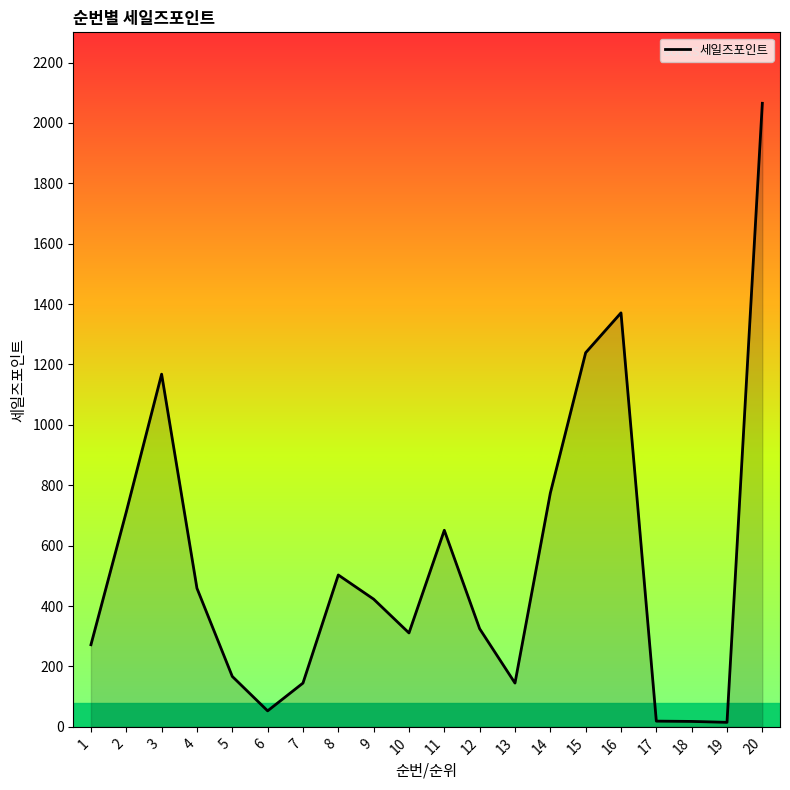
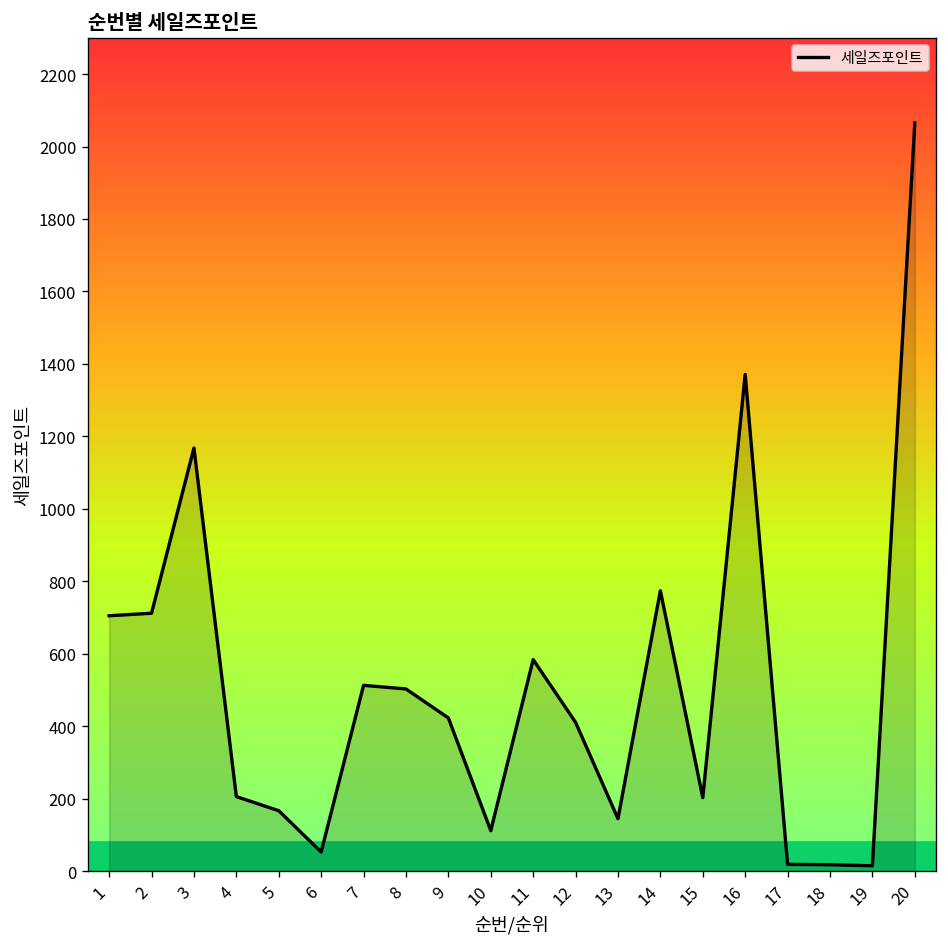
  {
-   "1": 270,
+   "1": 710,
    "2": 710,
    "3": 1170,
-   "4": 460,
+   "4": 210,
    "5": 170,
-   "7": 150,
+   "7": 510,
    "8": 500,
    "9": 420,
-   "10": 310,
-   "11": 650,
-   "12": 330,
+   "10": 110,
+   "11": 580,
+   "12": 410,
    "13": 150,
    "14": 770,
-   "15": 1240,
+   "15": 200,
    "16": 1370,
    "20": 2070
  }
